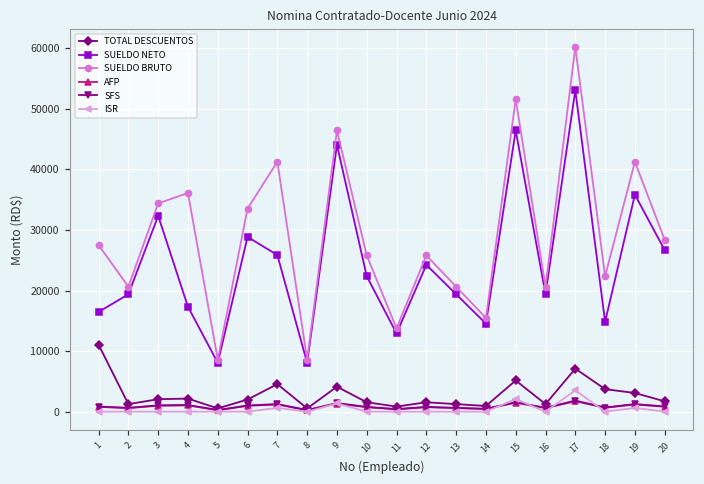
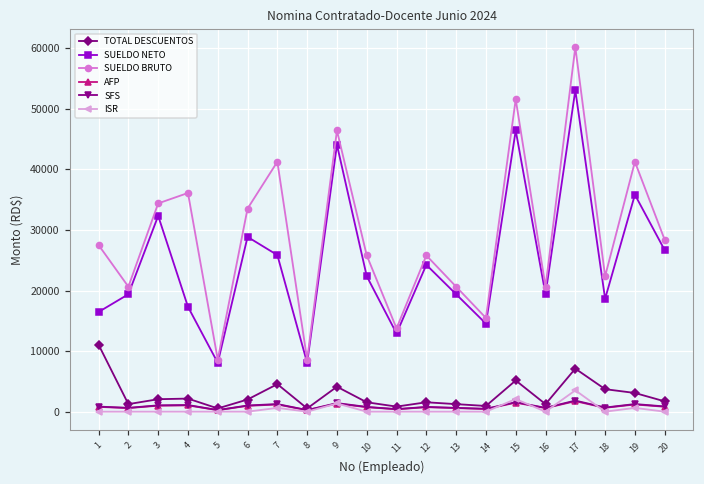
  {
    "SUELDO NETO": {
      "1": 16000,
      "2": 19000,
      "3": 32000,
      "4": 17000,
      "5": 8000,
      "6": 29000,
      "7": 26000,
      "8": 8000,
      "9": 44000,
      "10": 22000,
      "11": 13000,
      "12": 24000,
      "13": 19000,
      "14": 15000,
      "15": 46000,
      "16": 19000,
      "17": 53000,
-     "18": 15000,
+     "18": 19000,
      "19": 36000,
      "20": 27000
    }
  }
